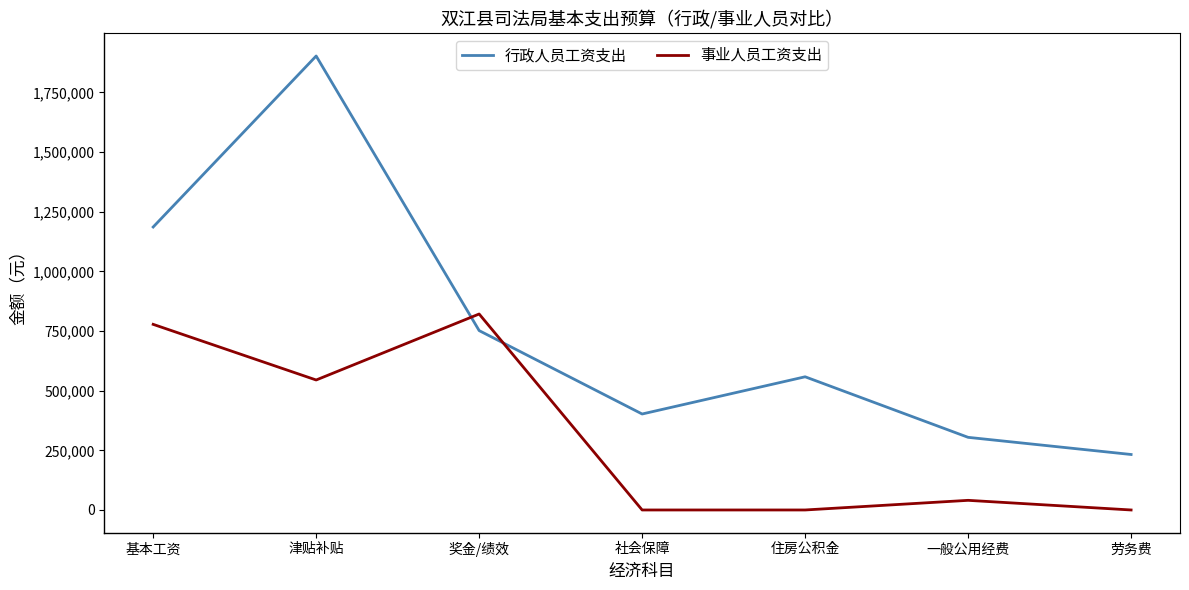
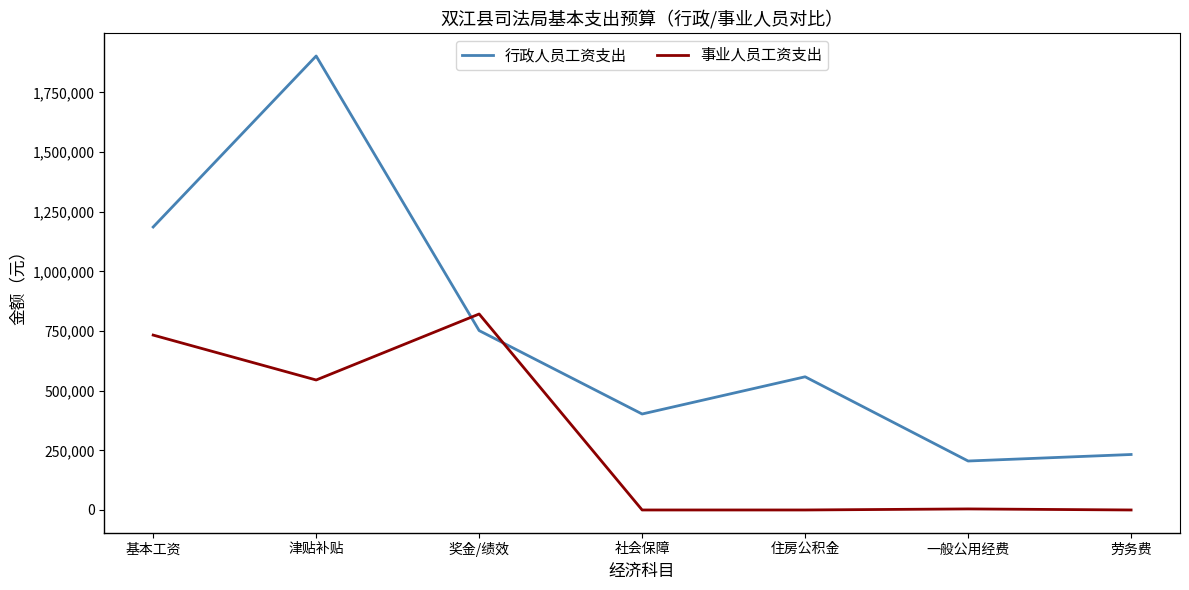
  {
    "行政人员工资支出": {
      "基本工资": "1,190,000",
      "津贴补贴": "1,900,000",
      "奖金/绩效": "750,000",
      "社会保障": "400,000",
      "住房公积金": "560,000",
-     "一般公用经费": "300,000",
+     "一般公用经费": "210,000",
      "劳务费": "230,000"
    },
    "事业人员工资支出": {
-     "基本工资": "780,000",
+     "基本工资": "730,000",
      "津贴补贴": "540,000",
      "奖金/绩效": "820,000",
      "社会保障": "0",
      "住房公积金": "0",
-     "一般公用经费": "40,000",
+     "一般公用经费": "0",
      "劳务费": "0"
    }
  }
